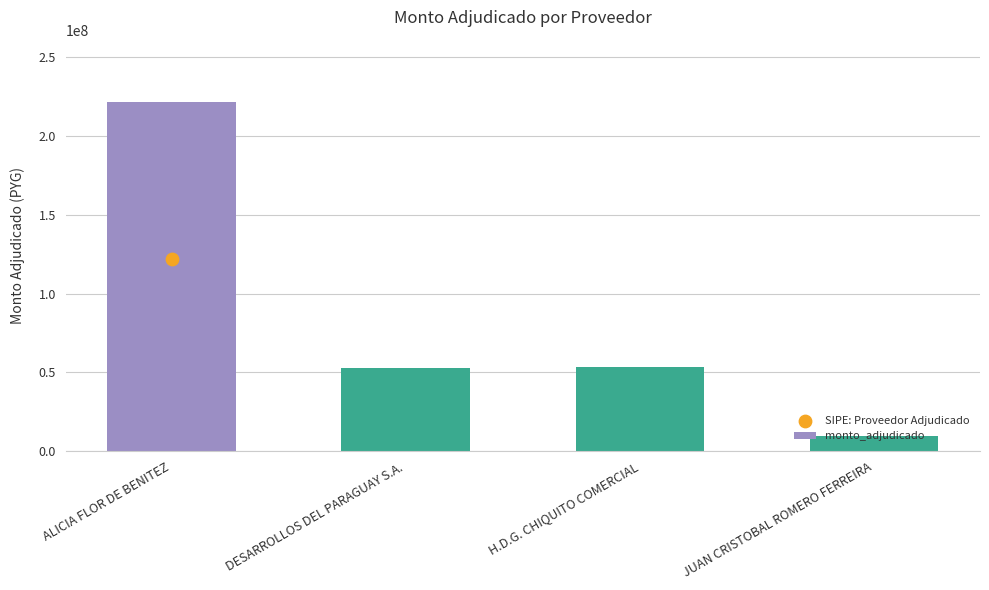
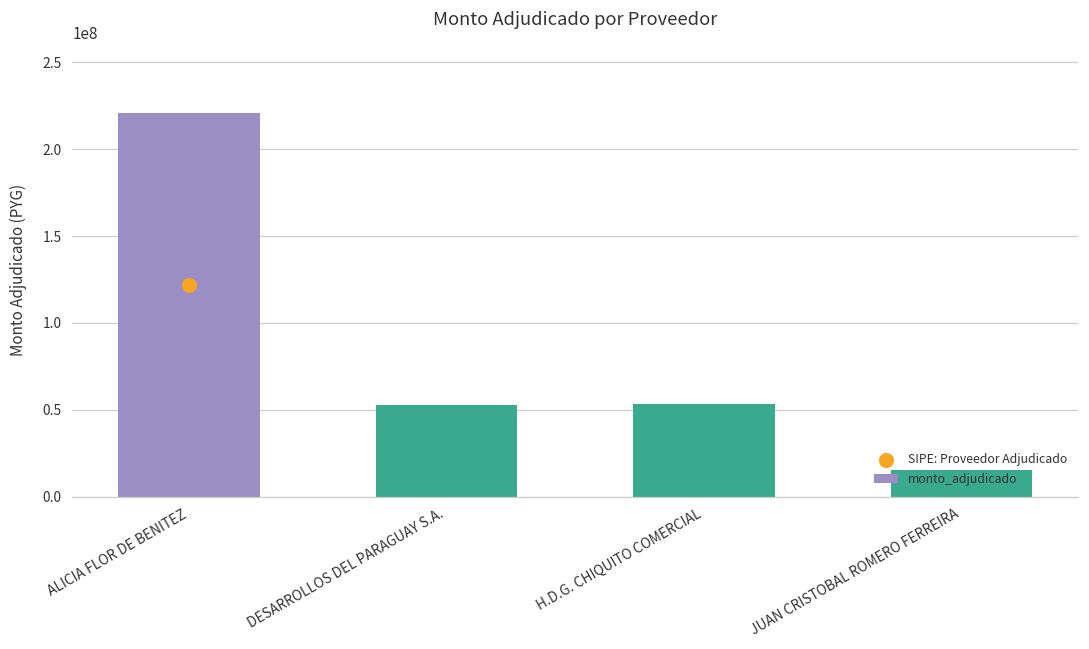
  {
    "monto_adjudicado": {
      "ALICIA FLOR DE BENITEZ": 221000000,
      "DESARROLLOS DEL PARAGUAY S.A.": 53000000,
      "H.D.G. CHIQUITO COMERCIAL": 53000000,
-     "JUAN CRISTOBAL ROMERO FERREIRA": 10000000
+     "JUAN CRISTOBAL ROMERO FERREIRA": 15000000
    }
  }
